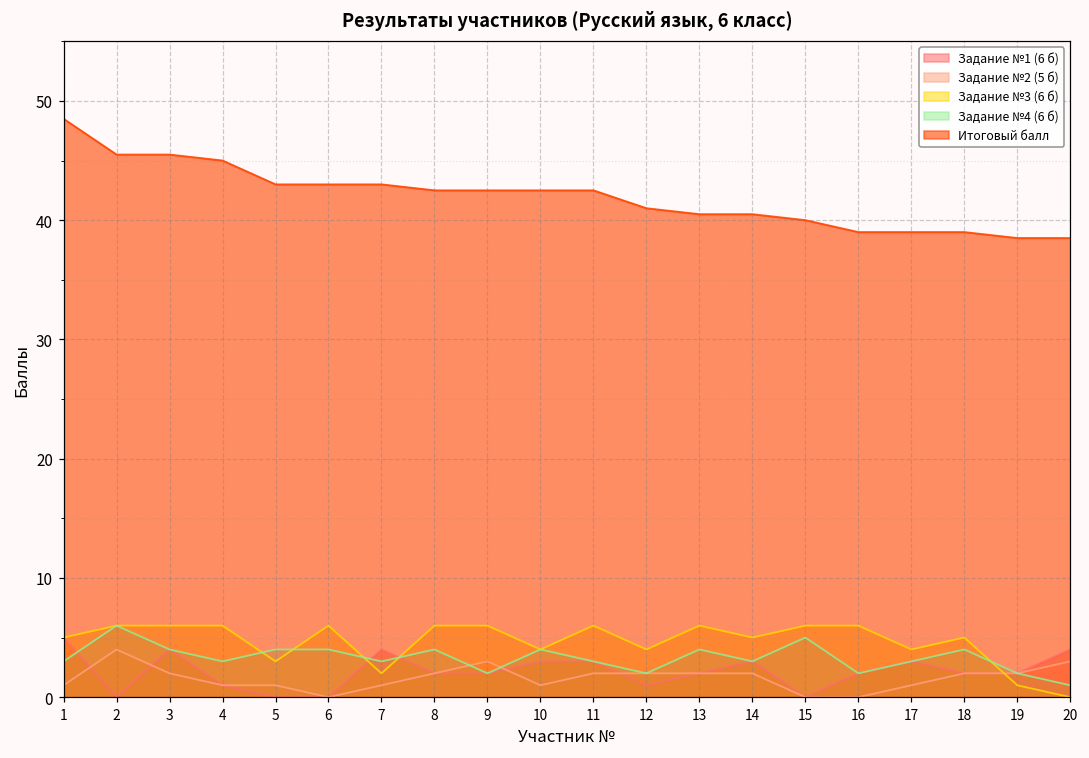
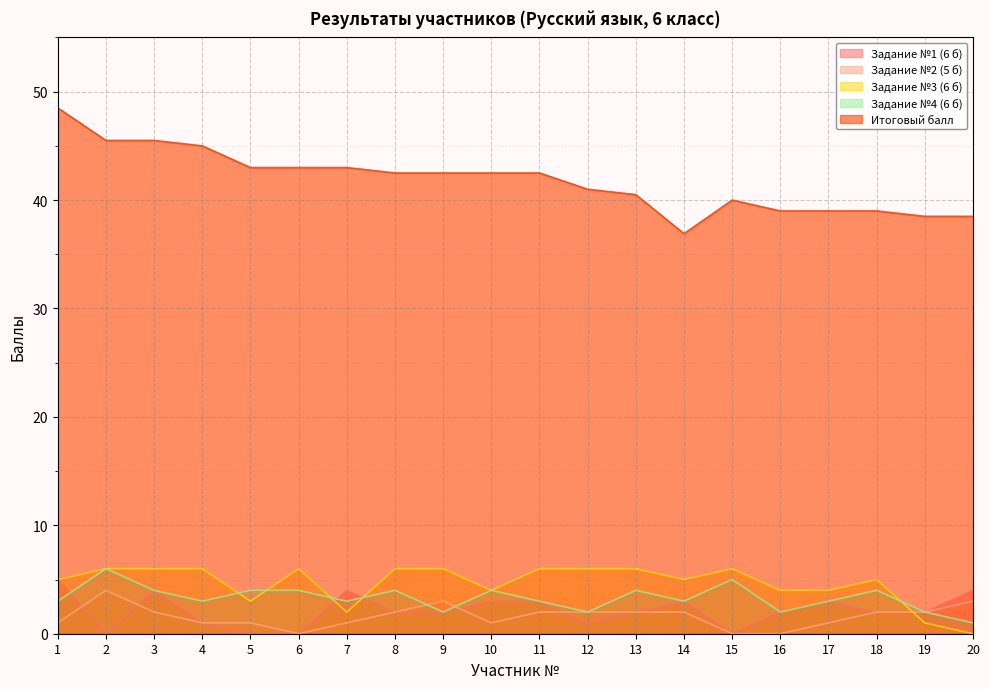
  {
    "Задание №3 (6 б)": {
      "3": 6,
      "4": 6,
      "5": 3,
      "6": 6,
      "7": 2,
      "8": 6,
      "9": 6,
      "11": 6,
-     "12": 4,
+     "12": 6,
      "13": 6,
      "14": 5,
      "15": 6,
-     "16": 6,
+     "16": 4,
      "17": 4,
      "18": 5,
      "19": 1,
      "20": 0
    },
    "Задание №4 (6 б)": {
      "1": 3.0,
      "4": 3.0,
      "5": 4.0,
      "6": 4.0,
      "7": 3.0,
      "8": 4.0,
      "13": 4.0,
      "15": 5.0,
      "18": 4.0,
      "20": 1.0
    },
    "Итоговый балл": {
      "1": 48.5,
      "2": 45.5,
      "3": 45.5,
      "4": 45.0,
      "5": 43.0,
      "6": 43.0,
      "7": 43.0,
      "8": 42.5,
      "9": 42.5,
      "10": 42.5,
      "11": 42.5,
      "12": 41.0,
      "13": 40.5,
-     "14": 40.5,
+     "14": 36.9,
      "15": 40.0,
      "16": 39.0,
      "17": 39.0,
      "18": 39.0,
      "19": 38.5,
      "20": 38.5
    }
  }
